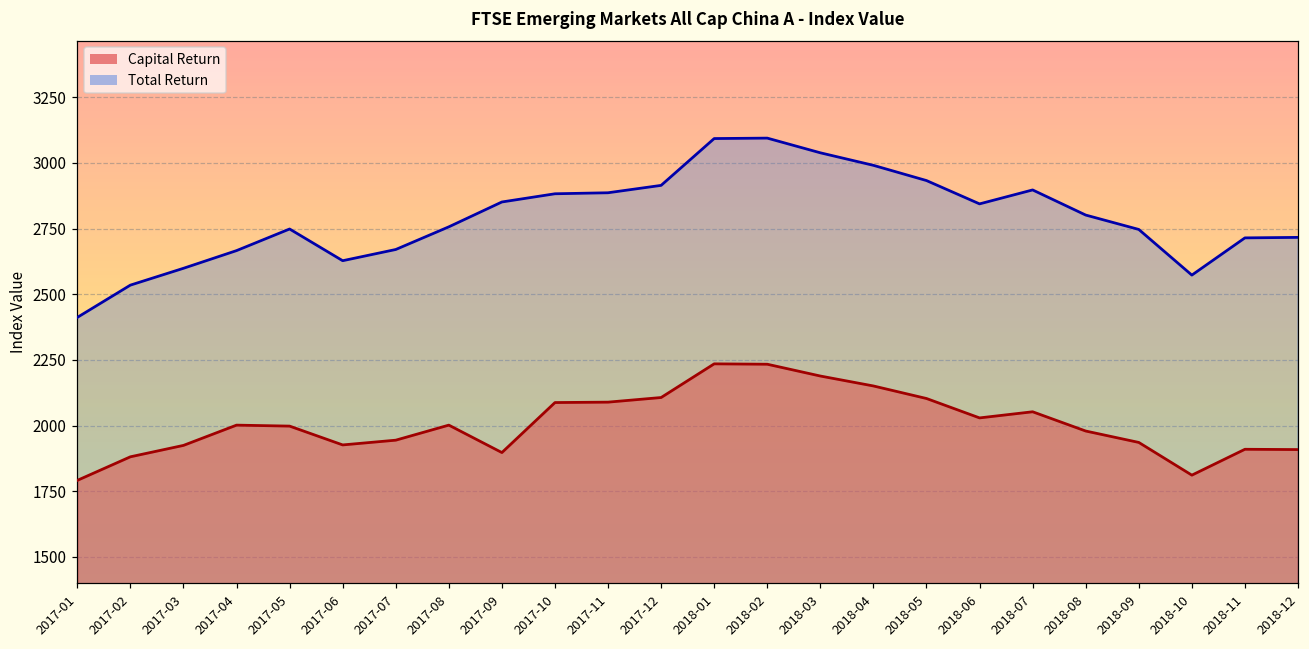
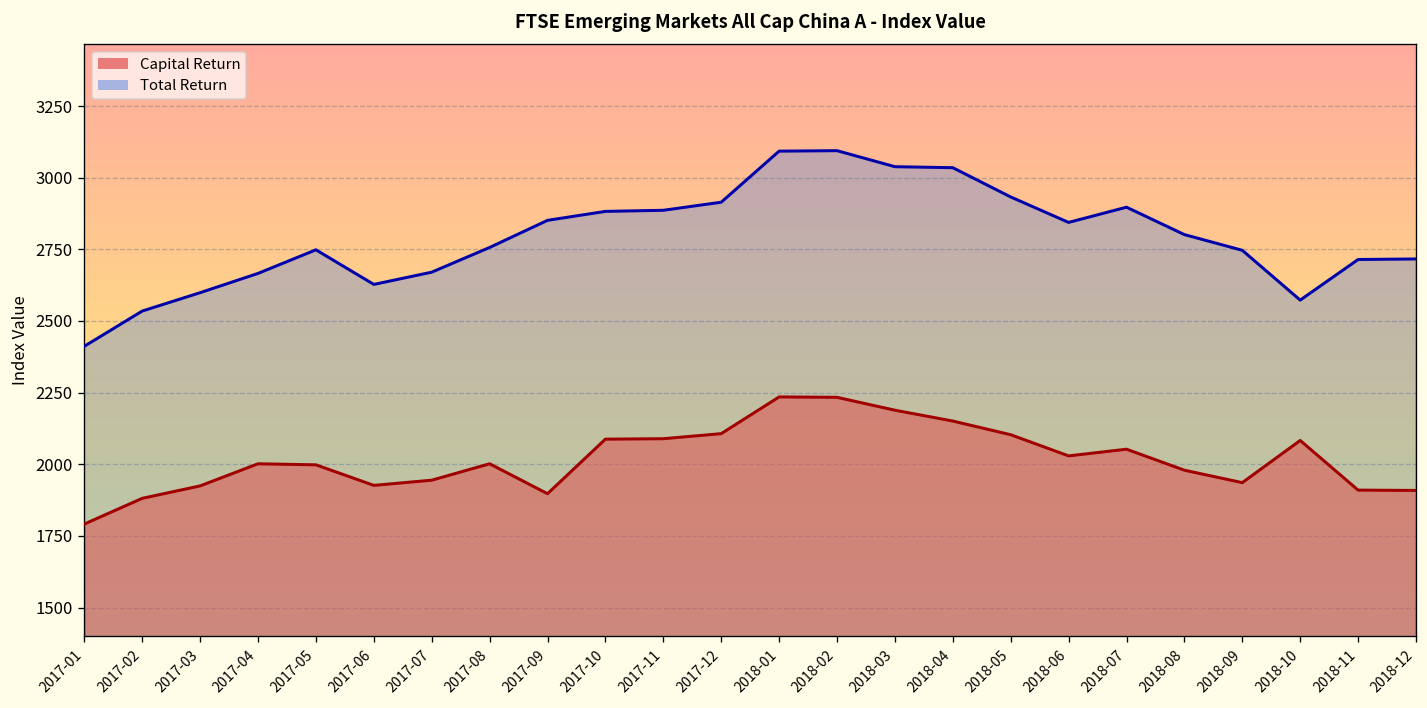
  {
    "Capital Return": {
      "2017-01": 1790,
      "2017-02": 1880,
      "2017-03": 1920,
      "2017-04": 2000,
      "2017-05": 2000,
      "2017-06": 1930,
      "2017-07": 1940,
      "2017-08": 2000,
      "2017-09": 1900,
      "2017-10": 2090,
      "2017-11": 2090,
      "2017-12": 2110,
      "2018-01": 2230,
      "2018-02": 2230,
      "2018-03": 2190,
      "2018-04": 2150,
      "2018-05": 2100,
      "2018-06": 2030,
      "2018-07": 2050,
      "2018-08": 1980,
      "2018-09": 1940,
-     "2018-10": 1810,
+     "2018-10": 2080,
      "2018-11": 1910,
      "2018-12": 1910
    },
    "Total Return": {
      "2017-01": 2410,
      "2017-02": 2530,
      "2017-03": 2600,
      "2017-04": 2670,
      "2017-05": 2750,
      "2017-06": 2630,
      "2017-07": 2670,
      "2017-08": 2760,
      "2017-09": 2850,
      "2017-10": 2880,
      "2017-11": 2890,
      "2017-12": 2910,
      "2018-01": 3090,
      "2018-02": 3090,
      "2018-03": 3040,
-     "2018-04": 2990,
+     "2018-04": 3030,
      "2018-05": 2930,
      "2018-06": 2840,
      "2018-07": 2900,
      "2018-08": 2800,
      "2018-09": 2750,
      "2018-10": 2570,
      "2018-11": 2710,
      "2018-12": 2720
    }
  }
